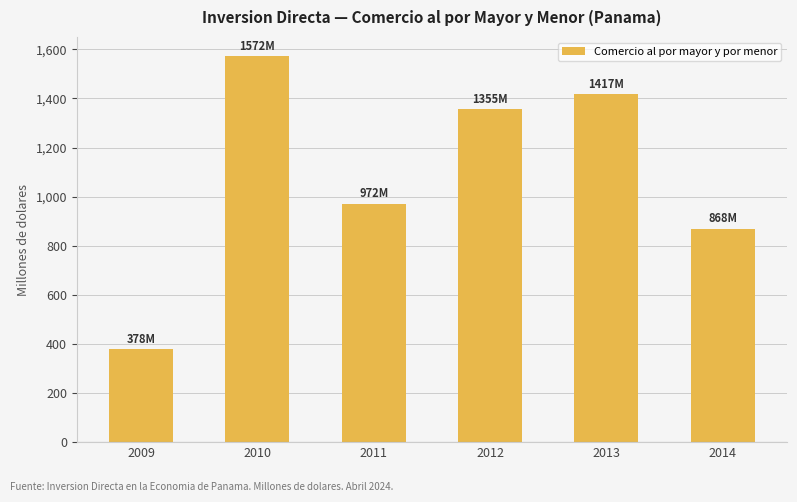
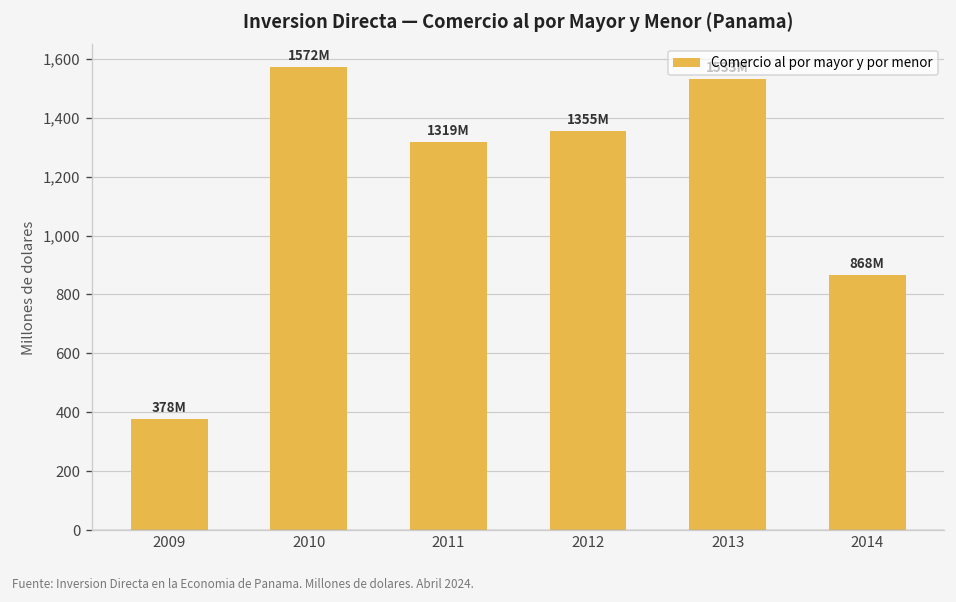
  {
    "2009": "378M",
    "2010": "1572M",
-   "2011": "972M",
+   "2011": "1319M",
    "2012": "1355M",
-   "2013": "1,420",
+   "2013": "1,530",
    "2014": "868M"
  }
